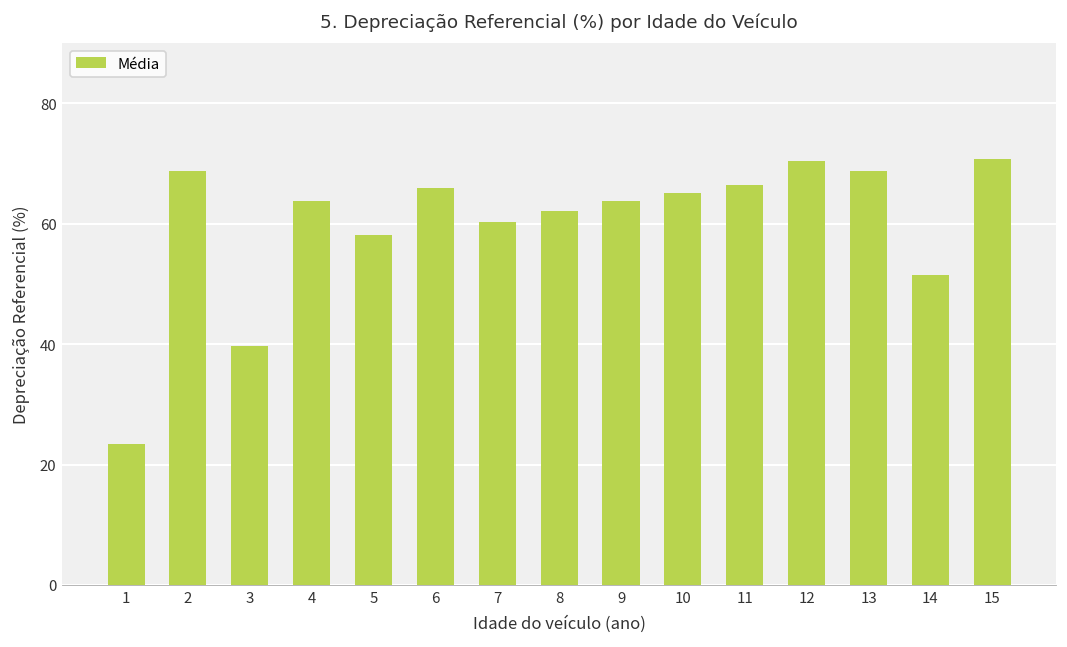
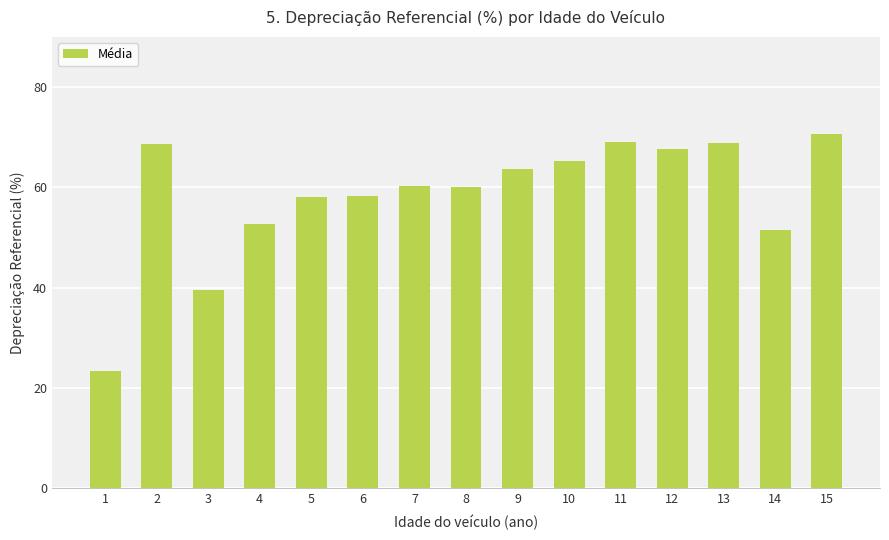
  {
    "1": 23,
    "2": 69,
    "3": 40,
-   "4": 64,
+   "4": 53,
    "5": 58,
-   "6": 66,
+   "6": 58,
    "7": 60,
-   "8": 62,
+   "8": 60,
    "9": 64,
    "10": 65,
-   "11": 66,
-   "12": 70,
+   "11": 69,
+   "12": 68,
    "13": 69,
    "14": 51,
    "15": 71
  }
